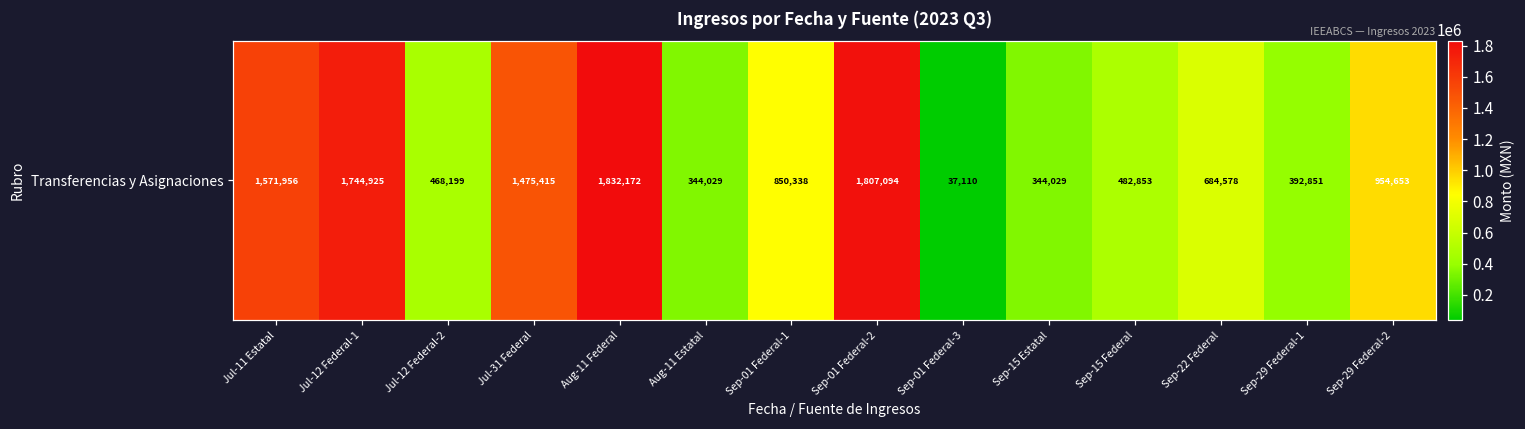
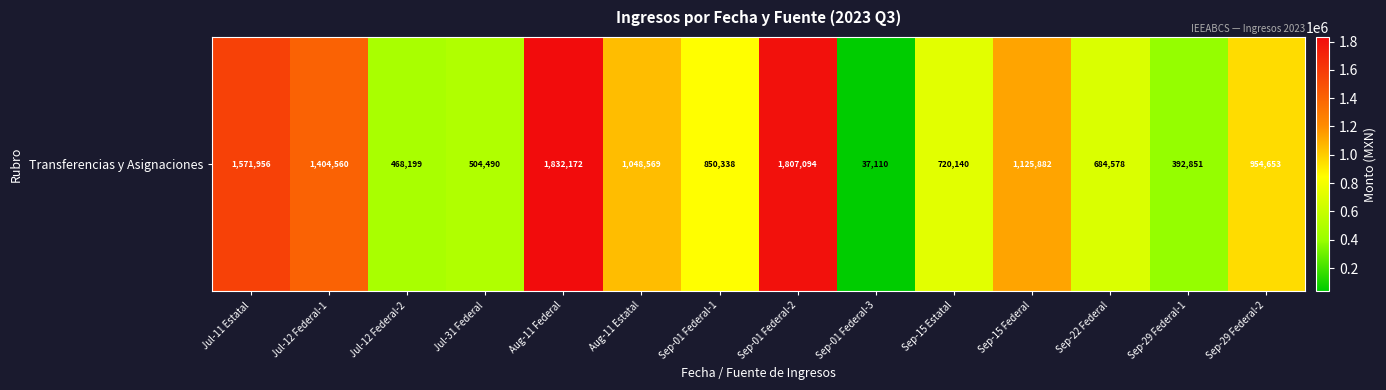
  {
    "Transferencias y Asignaciones": {
      "Jul-11 Estatal": "1,571,956",
-     "Jul-12 Federal-1": "1,744,925",
+     "Jul-12 Federal-1": "1,404,560",
      "Jul-12 Federal-2": "468,199",
-     "Jul-31 Federal": "1,475,415",
+     "Jul-31 Federal": "504,490",
      "Aug-11 Federal": "1,832,172",
-     "Aug-11 Estatal": "344,029",
+     "Aug-11 Estatal": "1,048,569",
      "Sep-01 Federal-1": "850,338",
      "Sep-01 Federal-2": "1,807,094",
      "Sep-01 Federal-3": "37,110",
-     "Sep-15 Estatal": "344,029",
-     "Sep-15 Federal": "482,853",
+     "Sep-15 Estatal": "720,140",
+     "Sep-15 Federal": "1,125,882",
      "Sep-22 Federal": "684,578",
      "Sep-29 Federal-1": "392,851",
      "Sep-29 Federal-2": "954,653"
    }
  }
